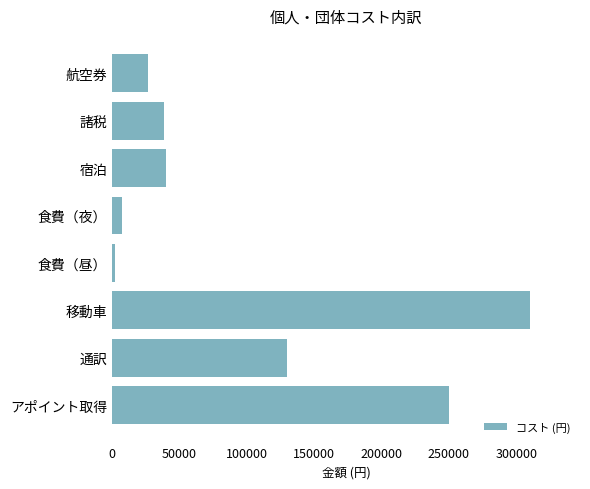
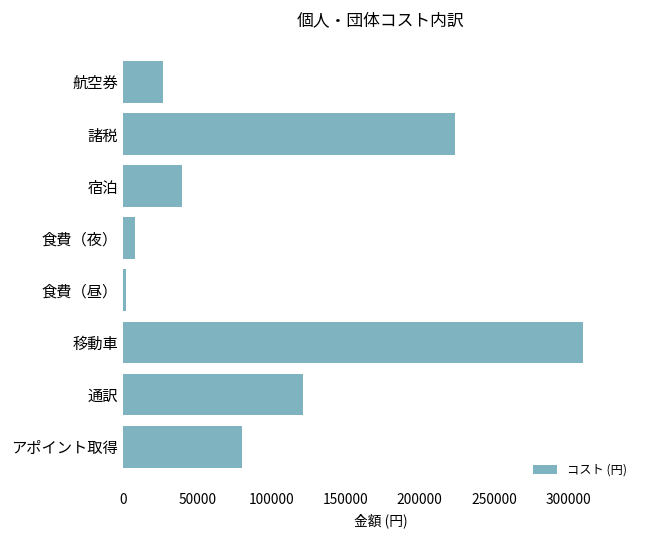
  {
    "航空券": 27000,
-   "諸税": 38000,
+   "諸税": 224000,
    "宿泊": 40000,
    "食費（夜）": 8000,
    "食費（昼）": 2000,
    "移動車": 310000,
-   "通訳": 130000,
-   "アポイント取得": 250000
+   "通訳": 121000,
+   "アポイント取得": 80000
  }
